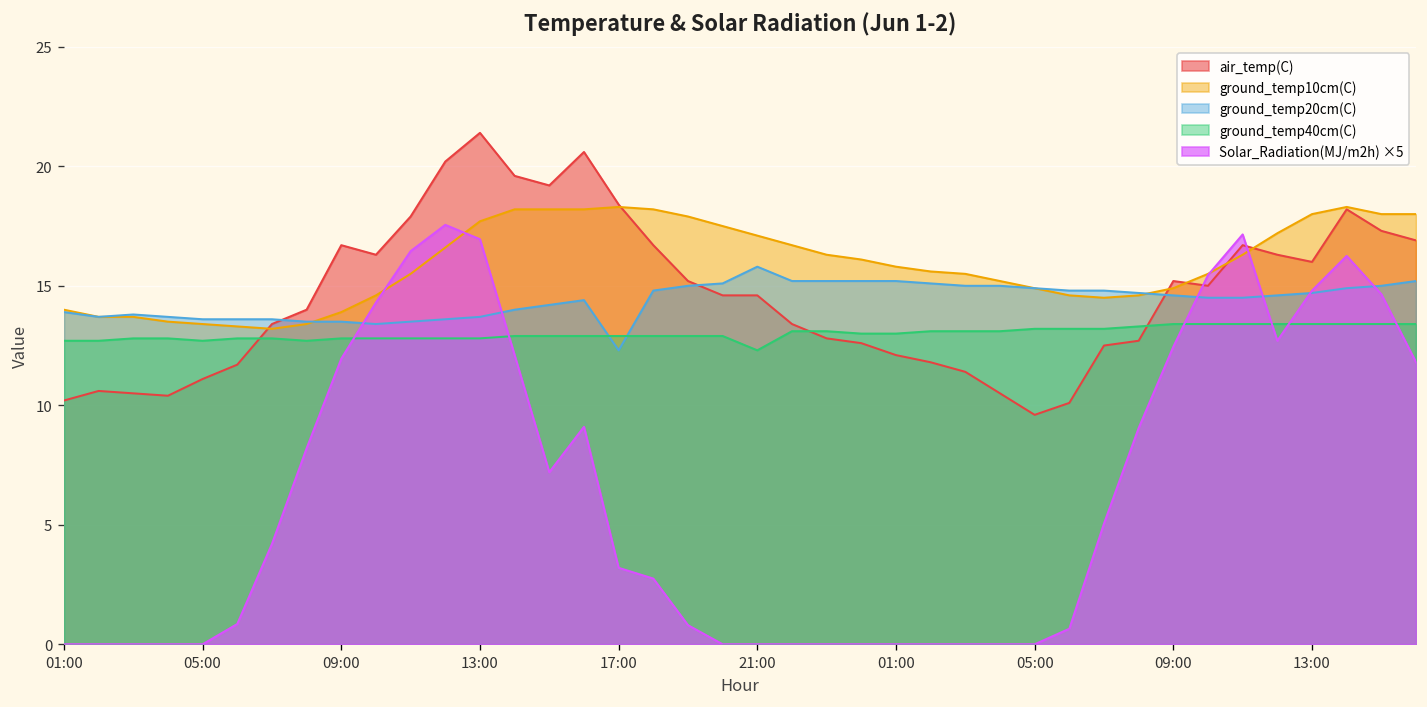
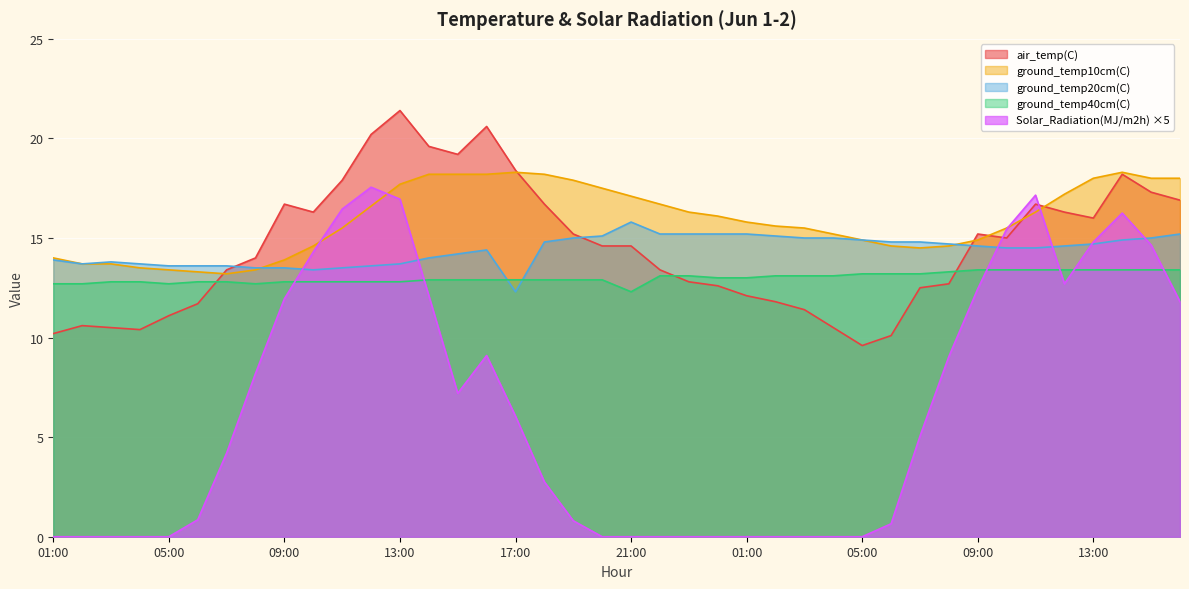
  {
    "air_temp(C)": {
      "21:00": 14.6
    },
    "ground_temp10cm(C)": {
      "21:00": 17.1
    },
    "ground_temp20cm(C)": {
      "17:00": 12.3,
      "21:00": 15.8
    },
    "ground_temp40cm(C)": {
      "17:00": 12.9,
      "21:00": 12.3
    },
    "Solar_Radiation(MJ/m2h) ×5": {
-     "17:00": 3.2,
+     "17:00": 6.1,
      "21:00": 0.0
    }
  }
